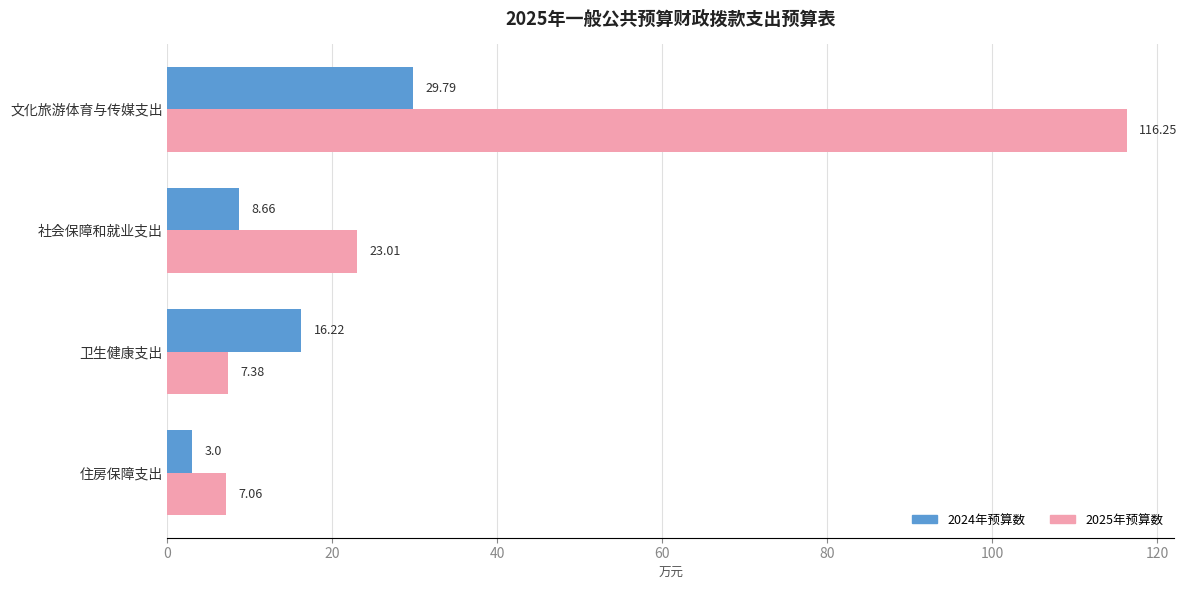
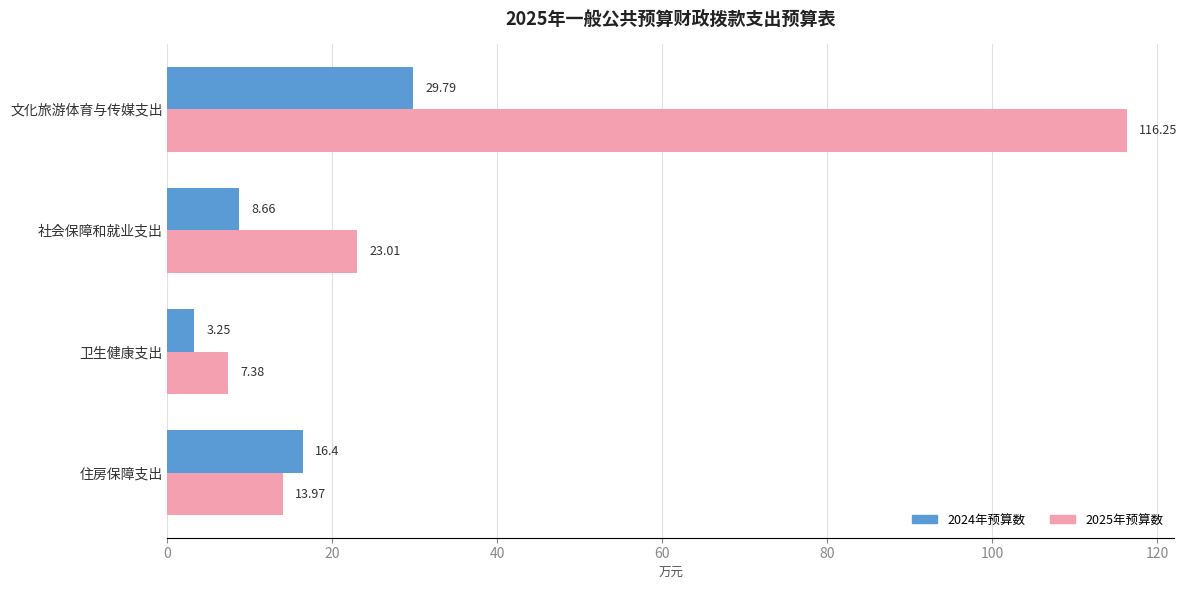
  {
    "2024年预算数": {
      "文化旅游体育与传媒支出": 29.79,
      "社会保障和就业支出": 8.66,
-     "卫生健康支出": 16.22,
-     "住房保障支出": 3.0
+     "卫生健康支出": 3.25,
+     "住房保障支出": 16.4
    },
    "2025年预算数": {
      "文化旅游体育与传媒支出": 116.25,
      "社会保障和就业支出": 23.01,
      "卫生健康支出": 7.38,
-     "住房保障支出": 7.06
+     "住房保障支出": 13.97
    }
  }
